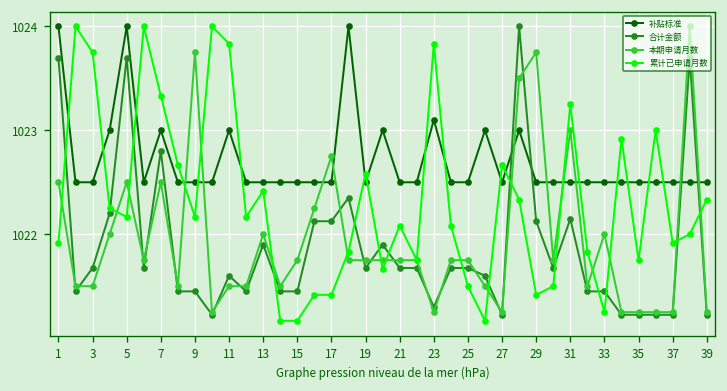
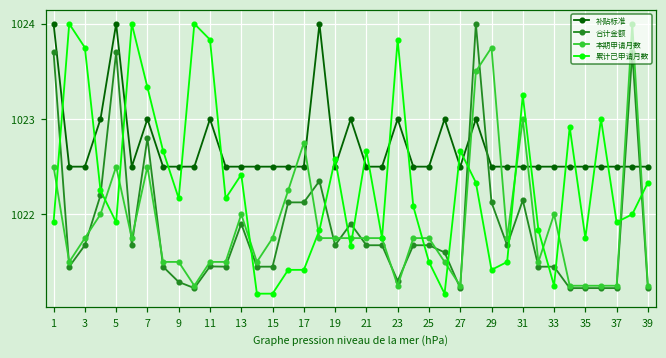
  {
    "补贴标准": {
      "1": 1024.0,
      "3": 1022.5,
      "5": 1024.0,
      "7": 1023.0,
      "9": 1022.5,
      "11": 1023.0,
      "13": 1022.5,
      "15": 1022.5,
      "17": 1022.5,
      "19": 1022.5,
      "21": 1022.5,
-     "23": 1023.1,
+     "23": 1023.0,
      "25": 1022.5,
      "27": 1022.5,
      "29": 1022.5,
      "31": 1022.5,
      "33": 1022.5,
      "35": 1022.5,
      "37": 1022.5,
      "39": 1022.5
    },
    "合计金额": {
      "1": 1023.7,
      "3": 1021.7,
      "5": 1023.7,
      "7": 1022.8,
-     "9": 1021.5,
-     "11": 1021.6,
+     "9": 1021.3,
+     "11": 1021.5,
      "13": 1021.9,
      "15": 1021.5,
      "17": 1022.1,
      "19": 1021.7,
      "21": 1021.7,
      "23": 1021.3,
      "25": 1021.7,
      "29": 1022.1,
      "31": 1022.1,
      "33": 1021.5
    },
    "本期申请月数": {
      "1": 1022.5,
-     "3": 1021.5,
+     "3": 1021.8,
      "5": 1022.5,
      "7": 1022.5,
-     "9": 1023.8,
+     "9": 1021.5,
      "11": 1021.5,
      "13": 1022.0,
      "15": 1021.8,
      "17": 1022.8,
      "19": 1021.8,
      "21": 1021.8,
      "23": 1021.3,
      "25": 1021.8,
      "29": 1023.8,
      "31": 1023.0,
      "33": 1022.0
    },
    "累计已申请月数": {
      "1": 1021.9,
      "3": 1023.8,
-     "5": 1022.2,
+     "5": 1021.9,
      "7": 1023.3,
      "9": 1022.2,
      "11": 1023.8,
      "13": 1022.4,
      "15": 1021.2,
      "17": 1021.4,
      "19": 1022.6,
-     "21": 1022.1,
+     "21": 1022.7,
      "23": 1023.8,
      "25": 1021.5,
      "27": 1022.7,
      "29": 1021.4,
      "31": 1023.3,
      "33": 1021.3,
      "35": 1021.8,
      "37": 1021.9,
      "39": 1022.3
    }
  }
